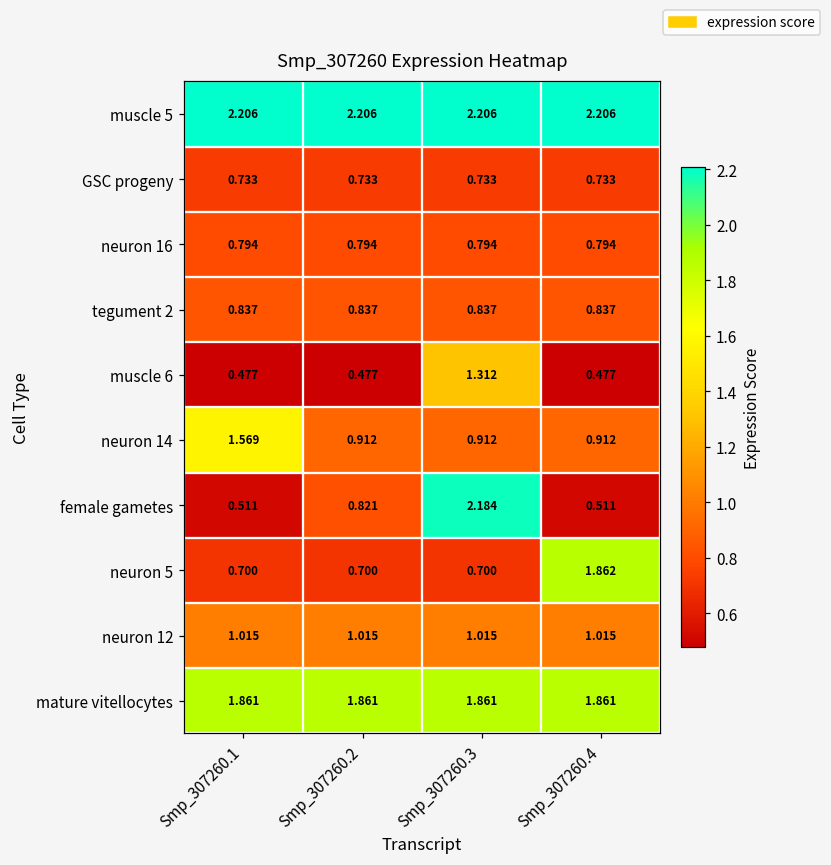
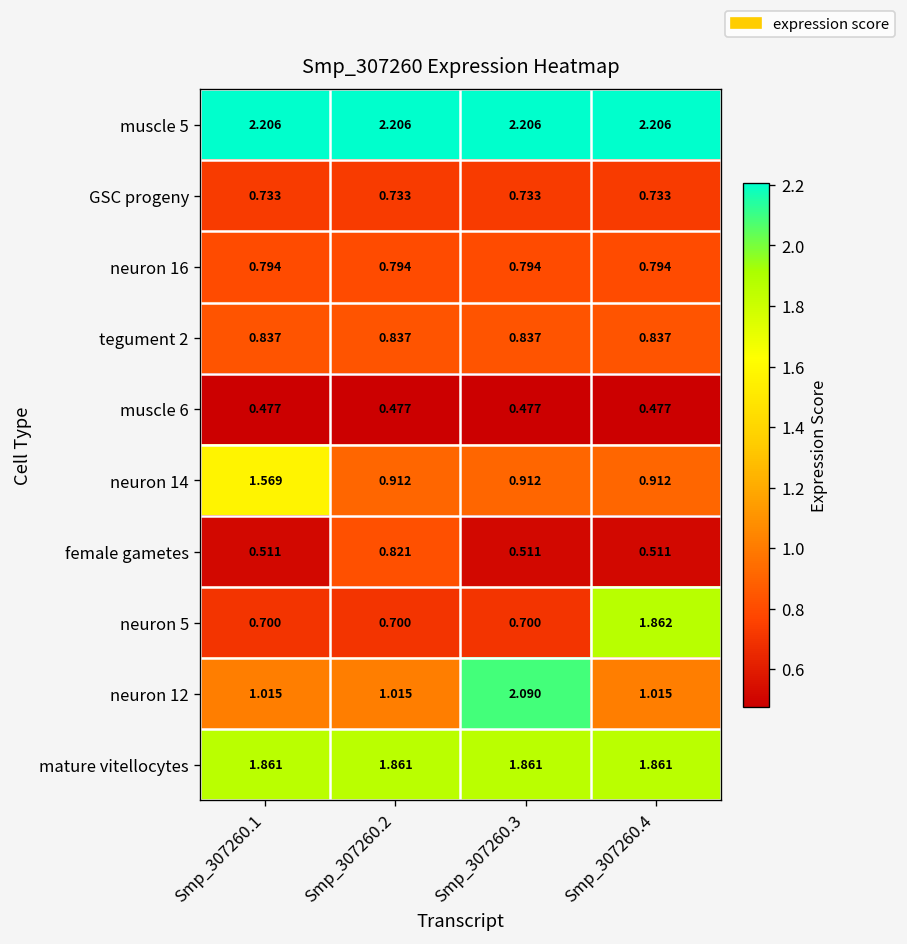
  {
    "muscle 5": {
      "Smp_307260.1": 2.206,
      "Smp_307260.2": 2.206,
      "Smp_307260.3": 2.206,
      "Smp_307260.4": 2.206
    },
    "GSC progeny": {
      "Smp_307260.1": 0.733,
      "Smp_307260.2": 0.733,
      "Smp_307260.3": 0.733,
      "Smp_307260.4": 0.733
    },
    "neuron 16": {
      "Smp_307260.1": 0.794,
      "Smp_307260.2": 0.794,
      "Smp_307260.3": 0.794,
      "Smp_307260.4": 0.794
    },
    "tegument 2": {
      "Smp_307260.1": 0.837,
      "Smp_307260.2": 0.837,
      "Smp_307260.3": 0.837,
      "Smp_307260.4": 0.837
    },
    "muscle 6": {
      "Smp_307260.1": 0.477,
      "Smp_307260.2": 0.477,
-     "Smp_307260.3": 1.312,
+     "Smp_307260.3": 0.477,
      "Smp_307260.4": 0.477
    },
    "neuron 14": {
      "Smp_307260.1": 1.569,
      "Smp_307260.2": 0.912,
      "Smp_307260.3": 0.912,
      "Smp_307260.4": 0.912
    },
    "female gametes": {
      "Smp_307260.1": 0.511,
      "Smp_307260.2": 0.821,
-     "Smp_307260.3": 2.184,
+     "Smp_307260.3": 0.511,
      "Smp_307260.4": 0.511
    },
    "neuron 5": {
      "Smp_307260.1": 0.700,
      "Smp_307260.2": 0.700,
      "Smp_307260.3": 0.700,
      "Smp_307260.4": 1.862
    },
    "neuron 12": {
      "Smp_307260.1": 1.015,
      "Smp_307260.2": 1.015,
-     "Smp_307260.3": 1.015,
+     "Smp_307260.3": 2.090,
      "Smp_307260.4": 1.015
    },
    "mature vitellocytes": {
      "Smp_307260.1": 1.861,
      "Smp_307260.2": 1.861,
      "Smp_307260.3": 1.861,
      "Smp_307260.4": 1.861
    }
  }
